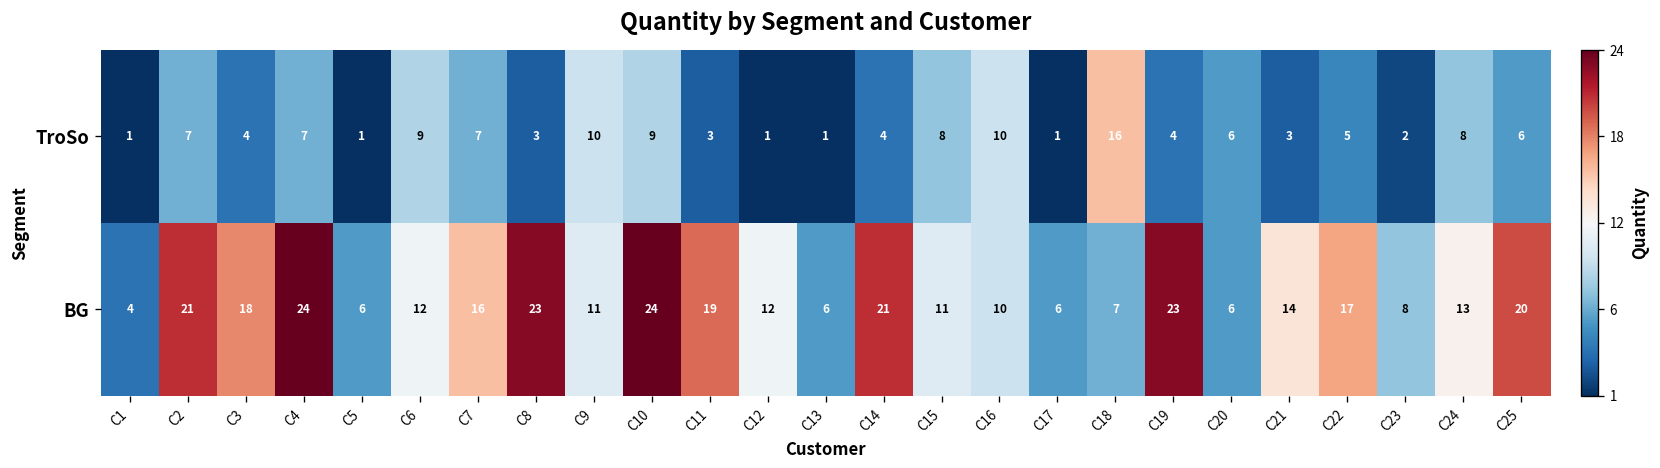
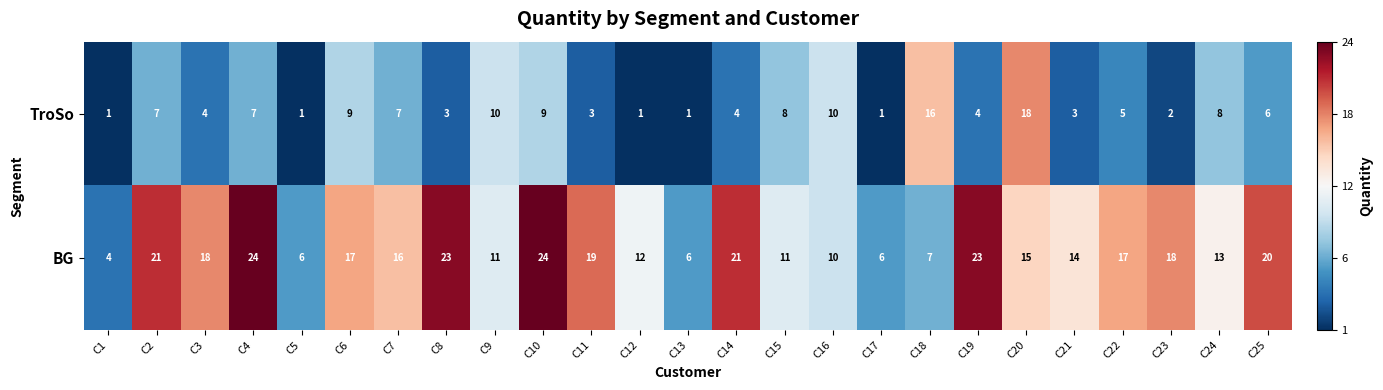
  {
    "TroSo": {
      "C1": 1,
      "C2": 7,
      "C3": 4,
      "C4": 7,
      "C5": 1,
      "C6": 9,
      "C7": 7,
      "C8": 3,
      "C9": 10,
      "C10": 9,
      "C11": 3,
      "C12": 1,
      "C13": 1,
      "C14": 4,
      "C15": 8,
      "C16": 10,
      "C17": 1,
      "C18": 16,
      "C19": 4,
-     "C20": 6,
+     "C20": 18,
      "C21": 3,
      "C22": 5,
      "C23": 2,
      "C24": 8,
      "C25": 6
    },
    "BG": {
      "C1": 4,
      "C2": 21,
      "C3": 18,
      "C4": 24,
      "C5": 6,
-     "C6": 12,
+     "C6": 17,
      "C7": 16,
      "C8": 23,
      "C9": 11,
      "C10": 24,
      "C11": 19,
      "C12": 12,
      "C13": 6,
      "C14": 21,
      "C15": 11,
      "C16": 10,
      "C17": 6,
      "C18": 7,
      "C19": 23,
-     "C20": 6,
+     "C20": 15,
      "C21": 14,
      "C22": 17,
-     "C23": 8,
+     "C23": 18,
      "C24": 13,
      "C25": 20
    }
  }
